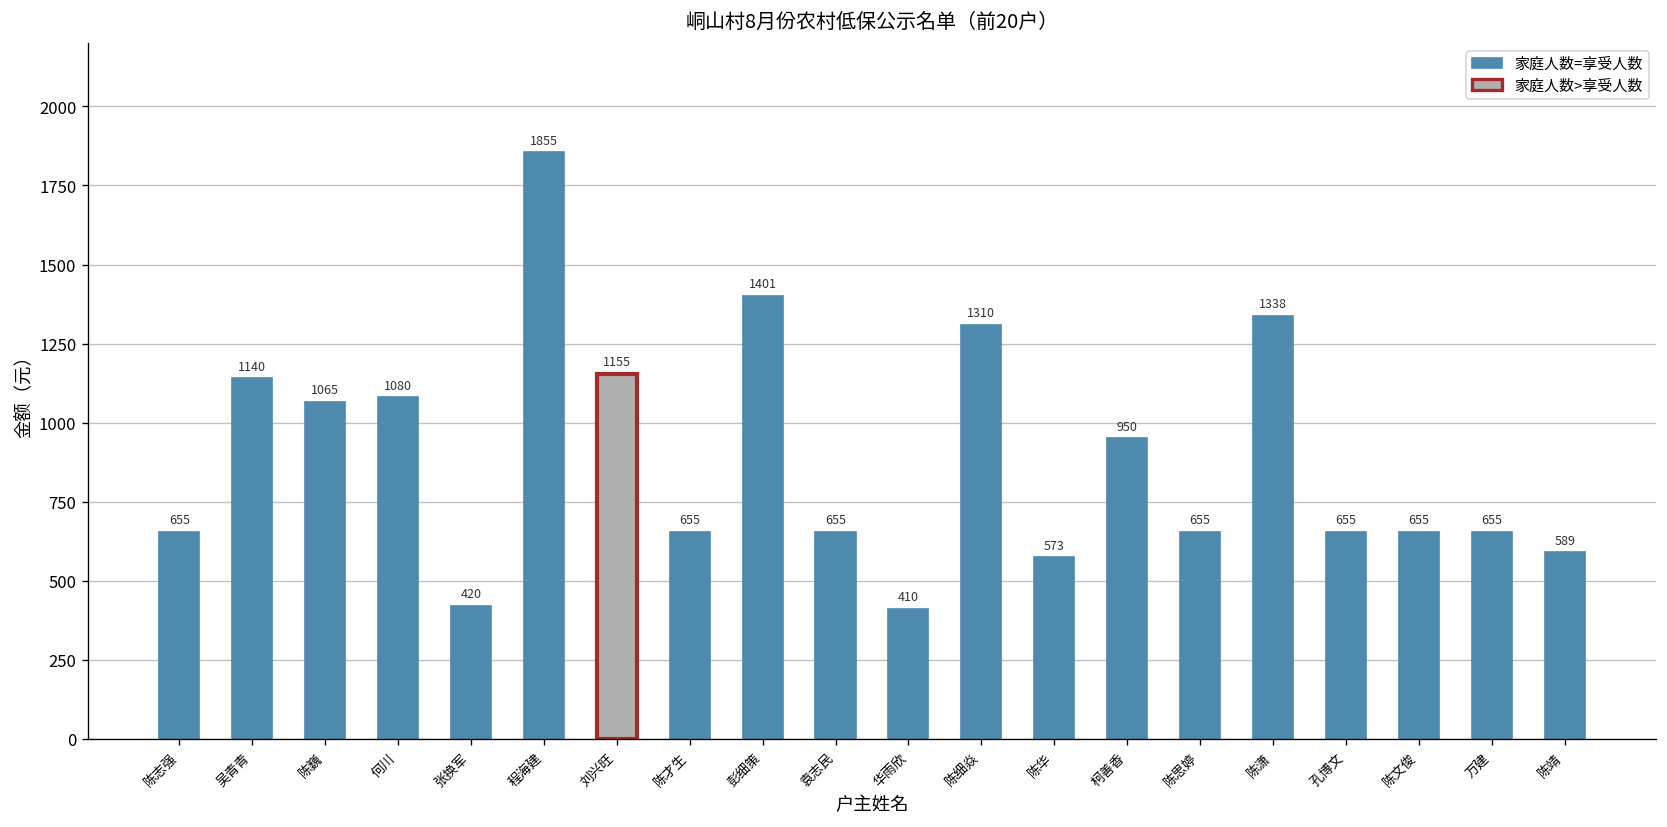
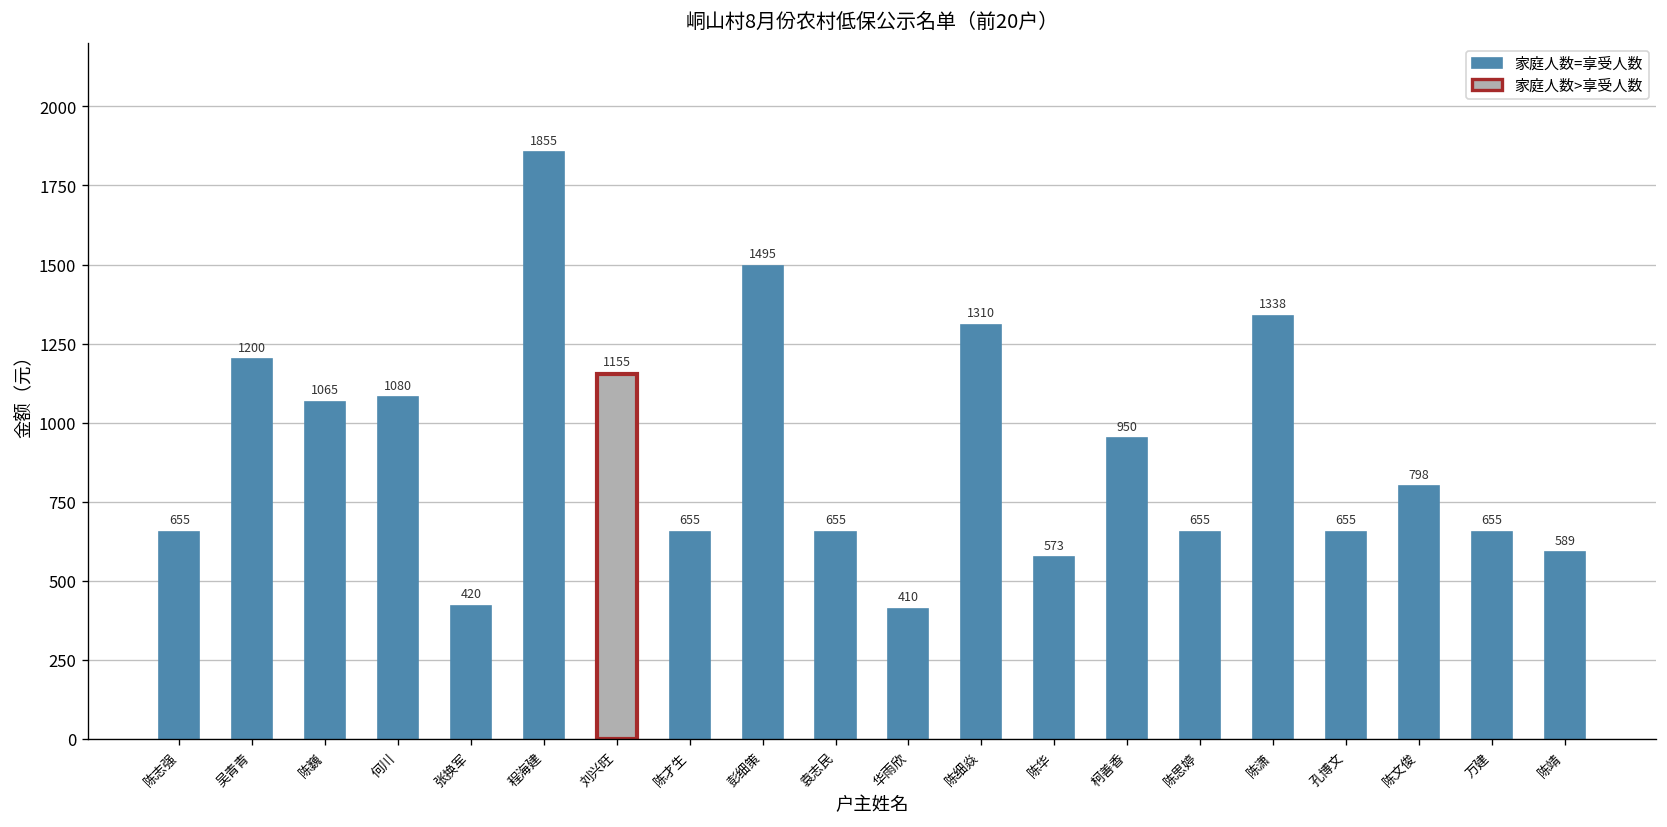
  {
    "陈志强": 655,
-   "吴青青": 1140,
+   "吴青青": 1200,
    "陈巍": 1065,
    "何川": 1080,
    "张换军": 420,
    "程海建": 1855,
    "刘兴旺": 1155,
    "陈才生": 655,
-   "彭细策": 1401,
+   "彭细策": 1495,
    "袁志民": 655,
    "华雨欣": 410,
    "陈细焱": 1310,
    "陈华": 573,
    "柯善香": 950,
    "陈思婷": 655,
    "陈潇": 1338,
    "孔博文": 655,
-   "陈文俊": 655,
+   "陈文俊": 798,
    "万建": 655,
    "陈靖": 589
  }
